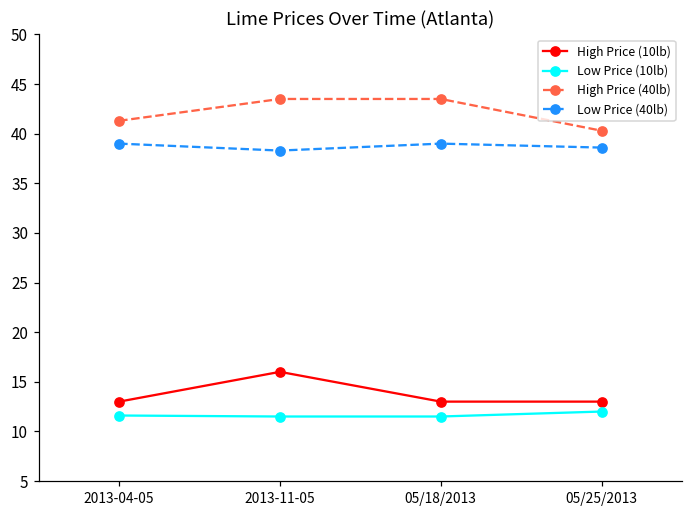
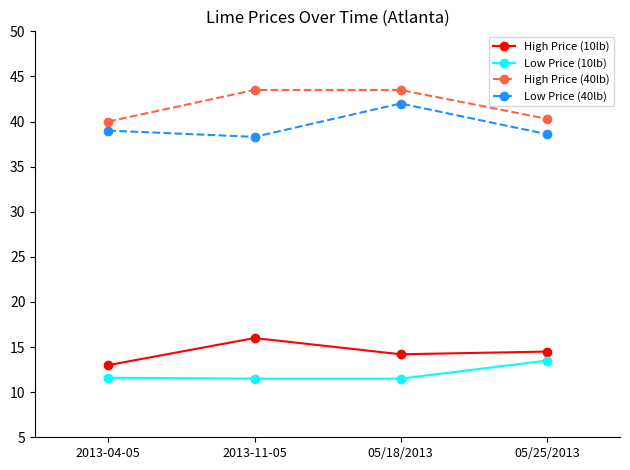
  {
    "High Price (10lb)": {
      "2013-04-05": 13,
      "2013-11-05": 16,
-     "05/18/2013": 13,
-     "05/25/2013": 13
+     "05/18/2013": 14,
+     "05/25/2013": 15
    },
    "Low Price (10lb)": {
      "2013-04-05": 12,
      "2013-11-05": 12,
      "05/18/2013": 12,
-     "05/25/2013": 12
+     "05/25/2013": 14
    },
    "High Price (40lb)": {
-     "2013-04-05": 41,
+     "2013-04-05": 40,
      "2013-11-05": 44,
      "05/18/2013": 44,
      "05/25/2013": 40
    },
    "Low Price (40lb)": {
      "2013-04-05": 39,
      "2013-11-05": 38,
-     "05/18/2013": 39,
+     "05/18/2013": 42,
      "05/25/2013": 39
    }
  }
